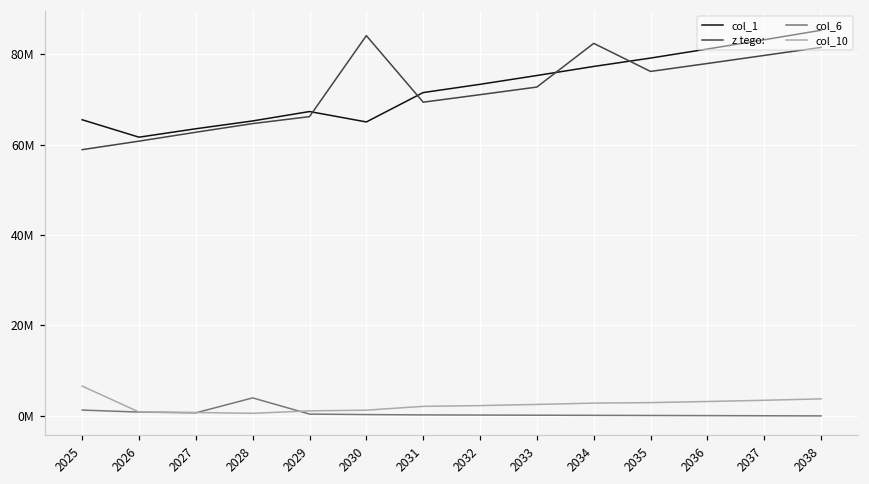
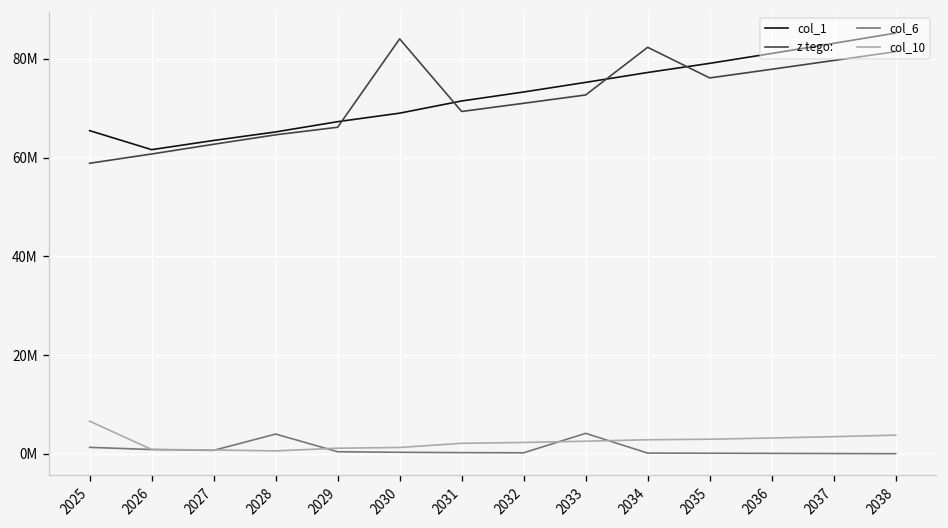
  {
    "col_1": {
      "2025": 65000000,
      "2026": 62000000,
      "2027": 63000000,
      "2029": 67000000,
-     "2030": 65000000,
+     "2030": 69000000,
      "2031": 71000000,
      "2032": 73000000,
      "2033": 75000000,
      "2034": 77000000,
      "2035": 79000000
    },
    "z tego:": {
      "2025": 59000000,
      "2026": 61000000,
      "2027": 63000000,
      "2029": 66000000,
      "2030": 84000000,
      "2031": 69000000,
      "2032": 71000000,
      "2033": 73000000,
      "2034": 82000000,
      "2035": 76000000,
      "2036": 78000000,
      "2037": 80000000
    },
    "col_6": {
      "2025": 1000000,
      "2028": 4000000,
      "2029": 0,
      "2030": 0,
      "2031": 0,
      "2032": 0,
-     "2033": 0,
+     "2033": 4000000,
      "2034": 0,
      "2035": 0,
      "2036": 0,
      "2037": 0,
      "2038": 0
    },
    "col_10": {
      "2025": 7000000,
      "2028": 1000000,
      "2029": 1000000,
      "2030": 1000000,
      "2031": 2000000,
      "2032": 2000000,
      "2033": 3000000,
      "2034": 3000000,
      "2035": 3000000,
      "2036": 3000000,
      "2037": 3000000,
      "2038": 4000000
    }
  }
